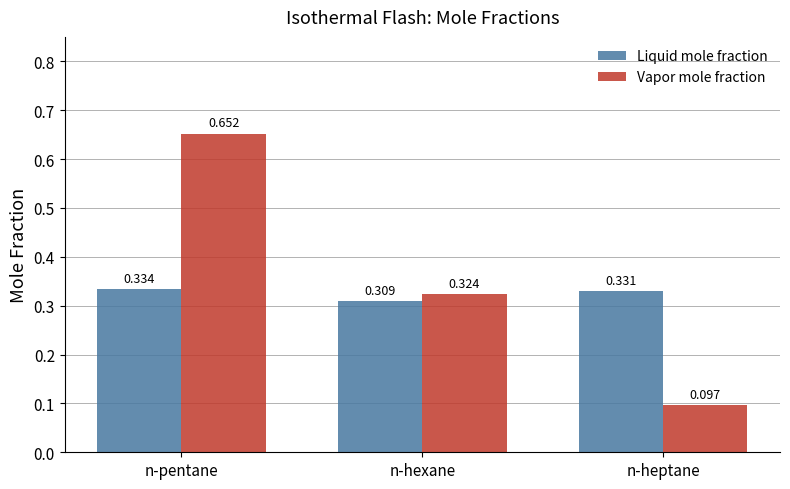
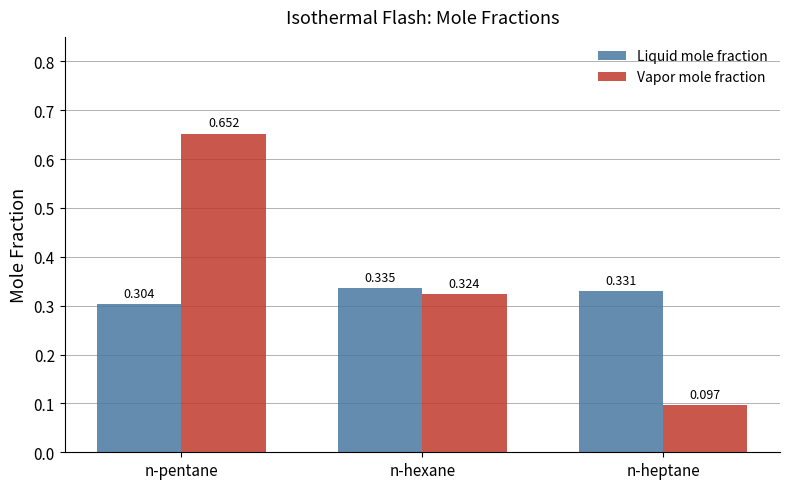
  {
    "Liquid mole fraction": {
-     "n-pentane": 0.334,
-     "n-hexane": 0.309,
+     "n-pentane": 0.304,
+     "n-hexane": 0.335,
      "n-heptane": 0.331
    },
    "Vapor mole fraction": {
      "n-pentane": 0.652,
      "n-hexane": 0.324,
      "n-heptane": 0.097
    }
  }
